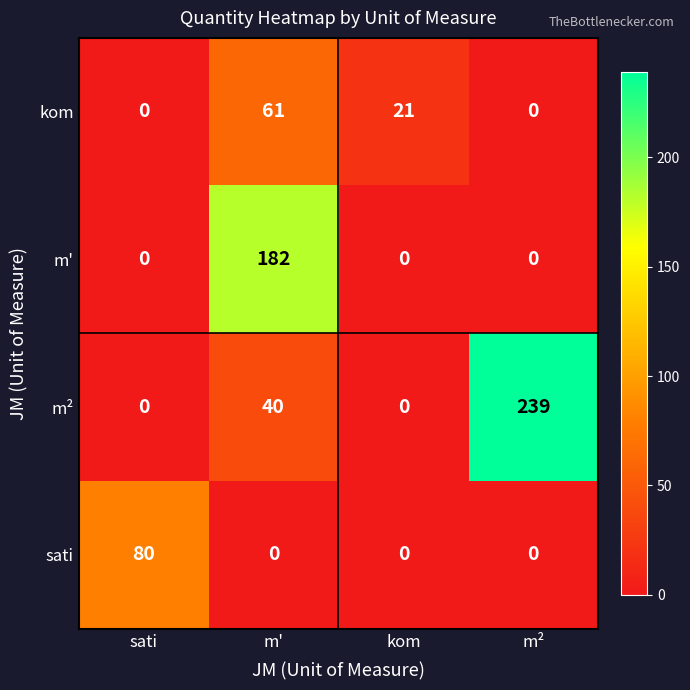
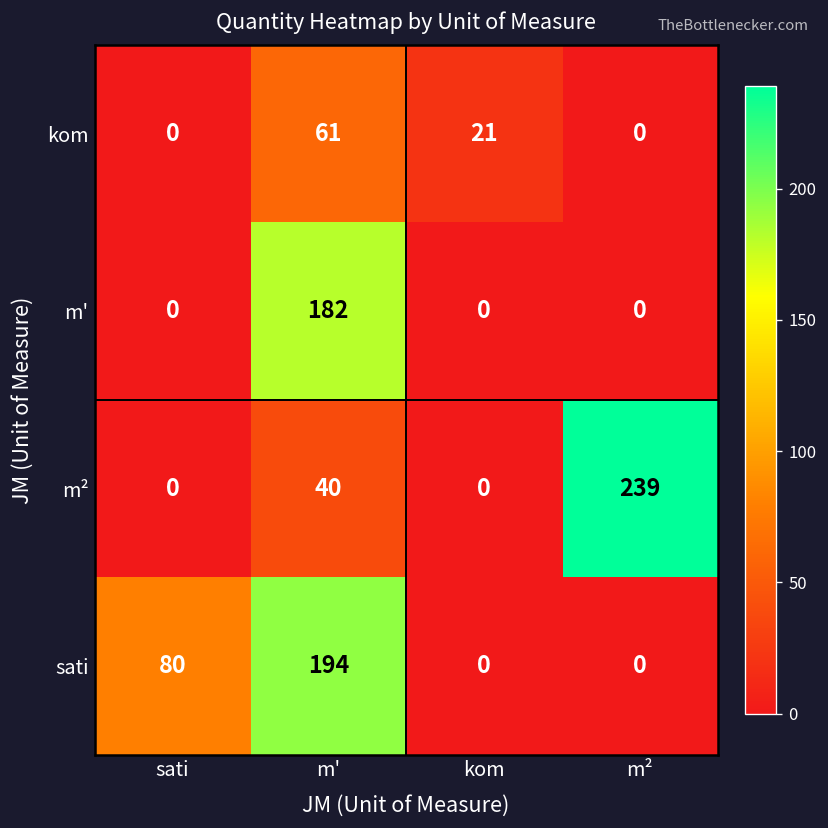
  {
    "kom": {
      "sati": 0,
      "m'": 61,
      "kom": 21,
      "m²": 0
    },
    "m'": {
      "sati": 0,
      "m'": 182,
      "kom": 0,
      "m²": 0
    },
    "m²": {
      "sati": 0,
      "m'": 40,
      "kom": 0,
      "m²": 239
    },
    "sati": {
      "sati": 80,
-     "m'": 0,
+     "m'": 194,
      "kom": 0,
      "m²": 0
    }
  }
